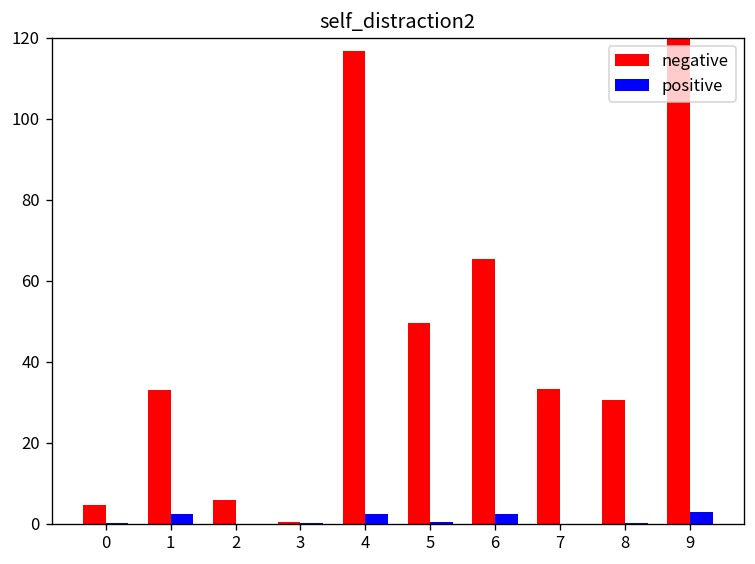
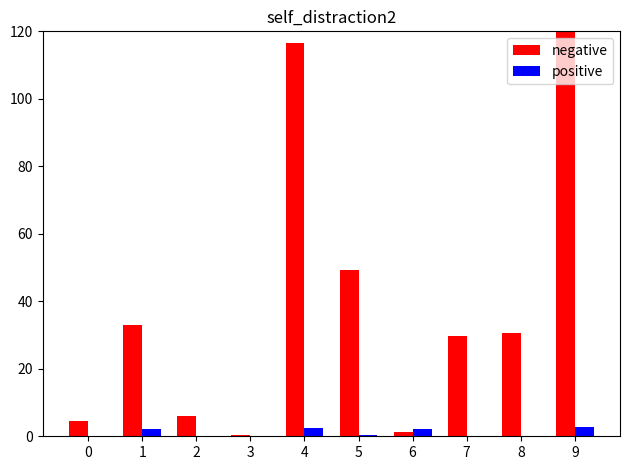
  {
    "negative": {
      "0": 5,
      "1": 33,
      "2": 6,
      "4": 117,
      "5": 49,
-     "6": 65,
-     "7": 33,
+     "6": 1,
+     "7": 30,
      "8": 31,
      "9": 120
    },
    "positive": {
      "1": 2,
      "2": 0,
      "4": 2,
      "6": 2,
      "7": 0,
      "9": 3
    }
  }
